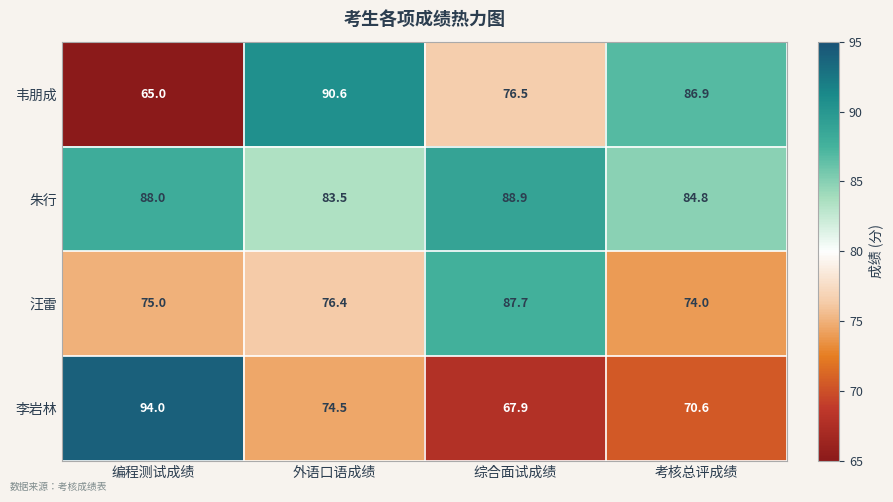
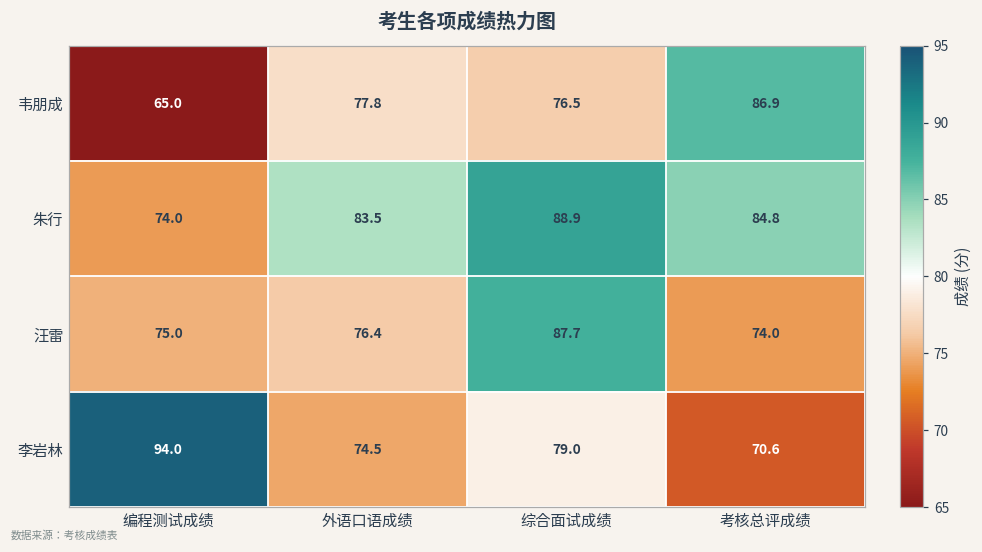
  {
    "韦朋成": {
      "编程测试成绩": 65.0,
-     "外语口语成绩": 90.6,
+     "外语口语成绩": 77.8,
      "综合面试成绩": 76.5,
      "考核总评成绩": 86.9
    },
    "朱行": {
-     "编程测试成绩": 88.0,
+     "编程测试成绩": 74.0,
      "外语口语成绩": 83.5,
      "综合面试成绩": 88.9,
      "考核总评成绩": 84.8
    },
    "汪雷": {
      "编程测试成绩": 75.0,
      "外语口语成绩": 76.4,
      "综合面试成绩": 87.7,
      "考核总评成绩": 74.0
    },
    "李岩林": {
      "编程测试成绩": 94.0,
      "外语口语成绩": 74.5,
-     "综合面试成绩": 67.9,
+     "综合面试成绩": 79.0,
      "考核总评成绩": 70.6
    }
  }
